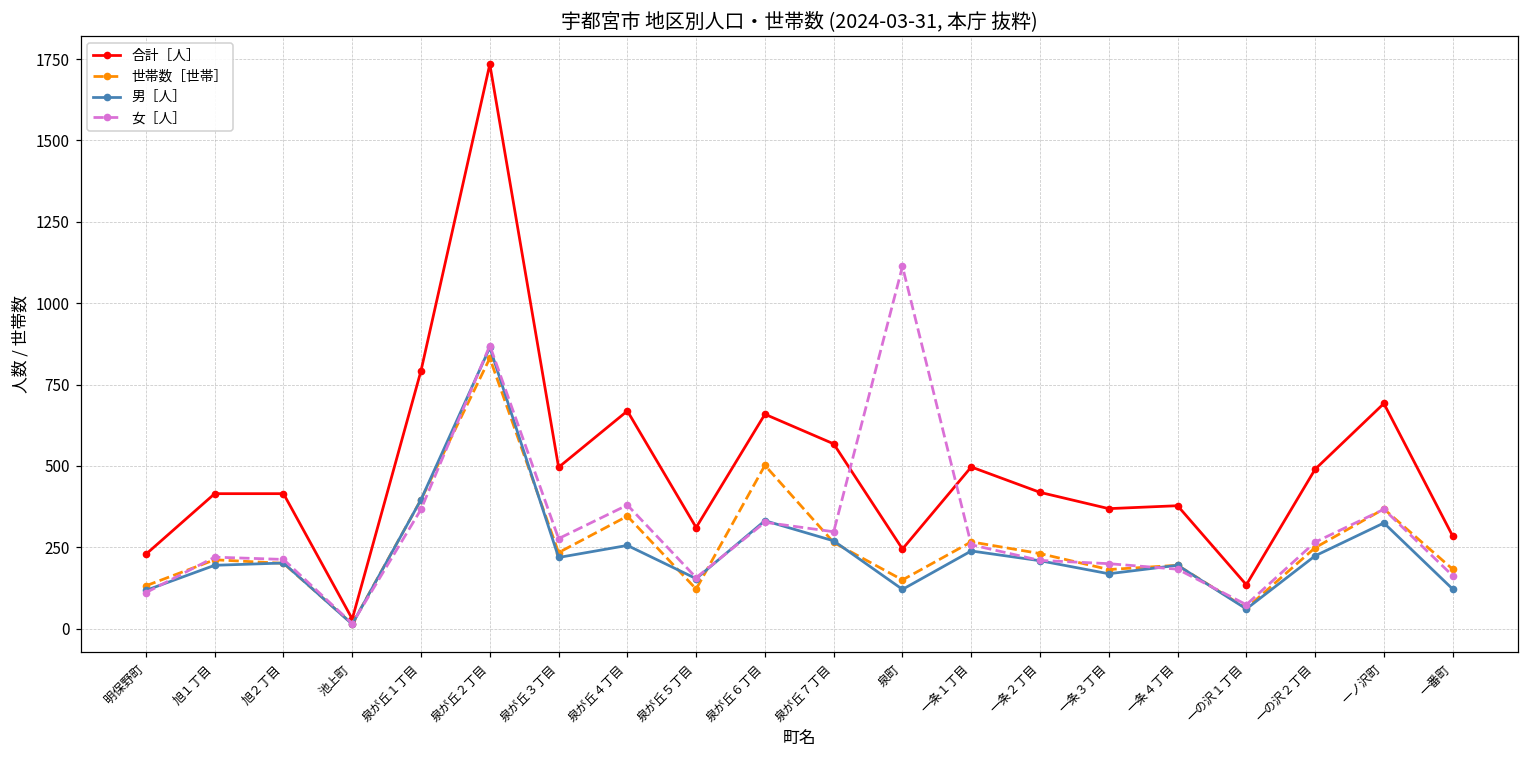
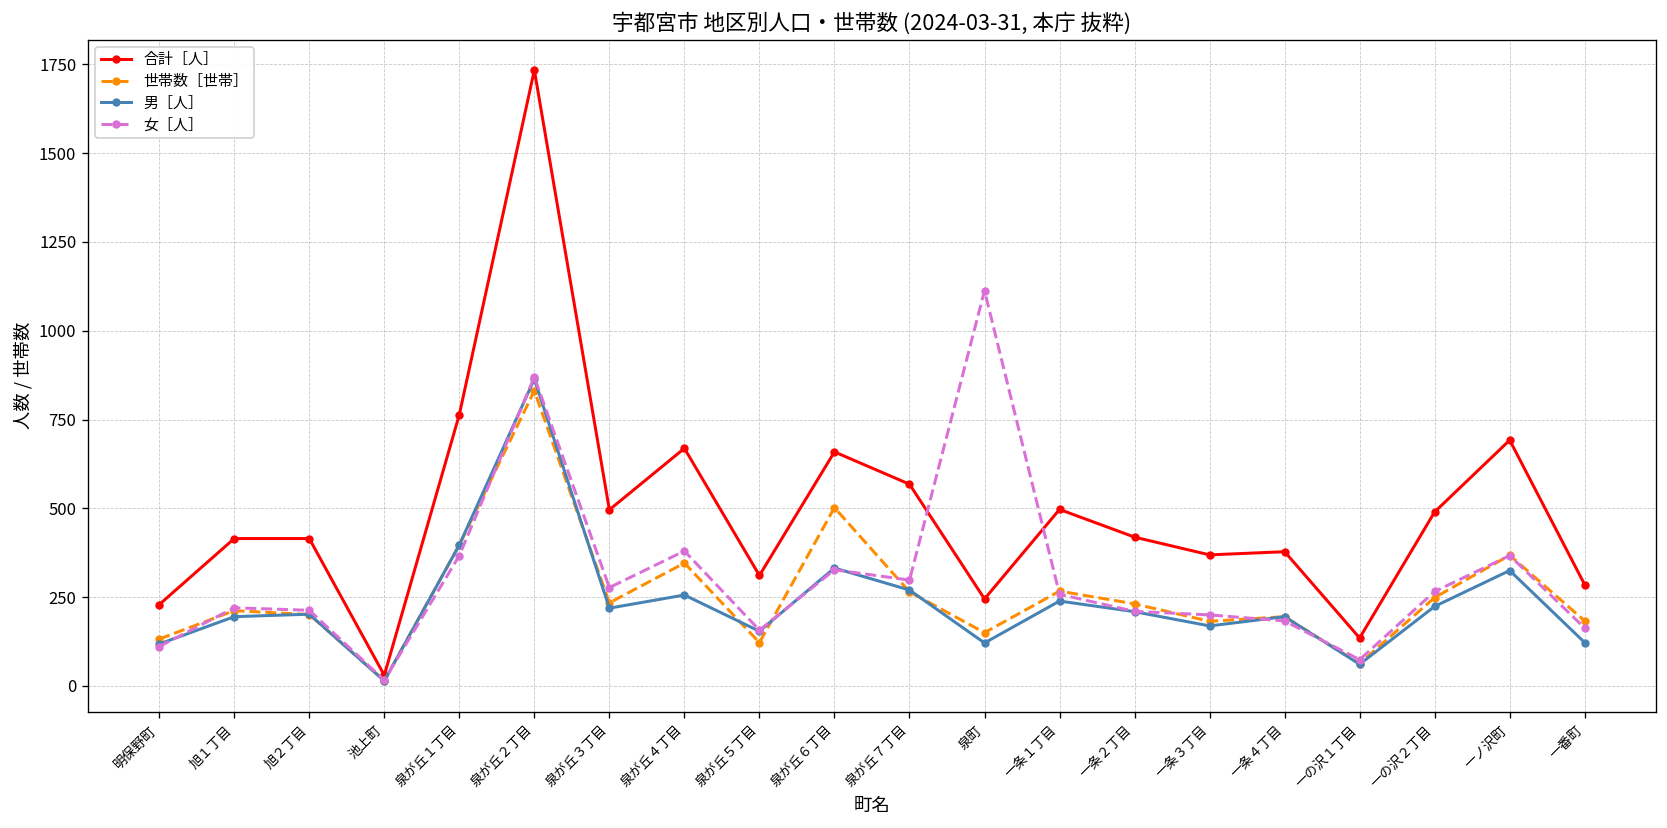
  {
    "合計［人］": {
      "明保野町": 230,
      "旭１丁目": 420,
      "旭２丁目": 420,
      "池上町": 30,
-     "泉が丘１丁目": 790,
+     "泉が丘１丁目": 760,
      "泉が丘２丁目": 1730,
      "泉が丘３丁目": 500,
      "泉が丘４丁目": 670,
      "泉が丘５丁目": 310,
      "泉が丘６丁目": 660,
      "泉が丘７丁目": 570,
      "泉町": 250,
      "一条１丁目": 500,
      "一条２丁目": 420,
      "一条３丁目": 370,
      "一条４丁目": 380,
      "一の沢１丁目": 140,
      "一の沢２丁目": 490,
      "一ノ沢町": 690,
      "一番町": 290
    },
    "世帯数［世帯］": {
      "明保野町": 130,
      "泉が丘２丁目": 830,
      "泉が丘３丁目": 230,
      "泉が丘４丁目": 350,
      "泉が丘５丁目": 120,
      "泉が丘６丁目": 500,
      "泉町": 150,
      "一条１丁目": 270,
      "一条２丁目": 230,
      "一条３丁目": 180,
      "一の沢２丁目": 250,
      "一番町": 180
    },
    "男［人］": {
      "旭１丁目": 200,
      "泉が丘３丁目": 220,
      "泉が丘４丁目": 260,
      "泉町": 120,
      "一条１丁目": 240,
      "一条３丁目": 170,
      "一の沢２丁目": 220,
      "一ノ沢町": 330,
      "一番町": 120
    },
    "女［人］": {
      "旭２丁目": 210,
      "泉が丘１丁目": 370,
      "泉が丘３丁目": 280,
      "泉が丘４丁目": 380,
      "泉が丘７丁目": 300,
      "泉町": 1110,
      "一条１丁目": 260,
      "一条３丁目": 200,
      "一条４丁目": 180,
      "一の沢１丁目": 70,
      "一の沢２丁目": 270,
      "一番町": 160
    }
  }
